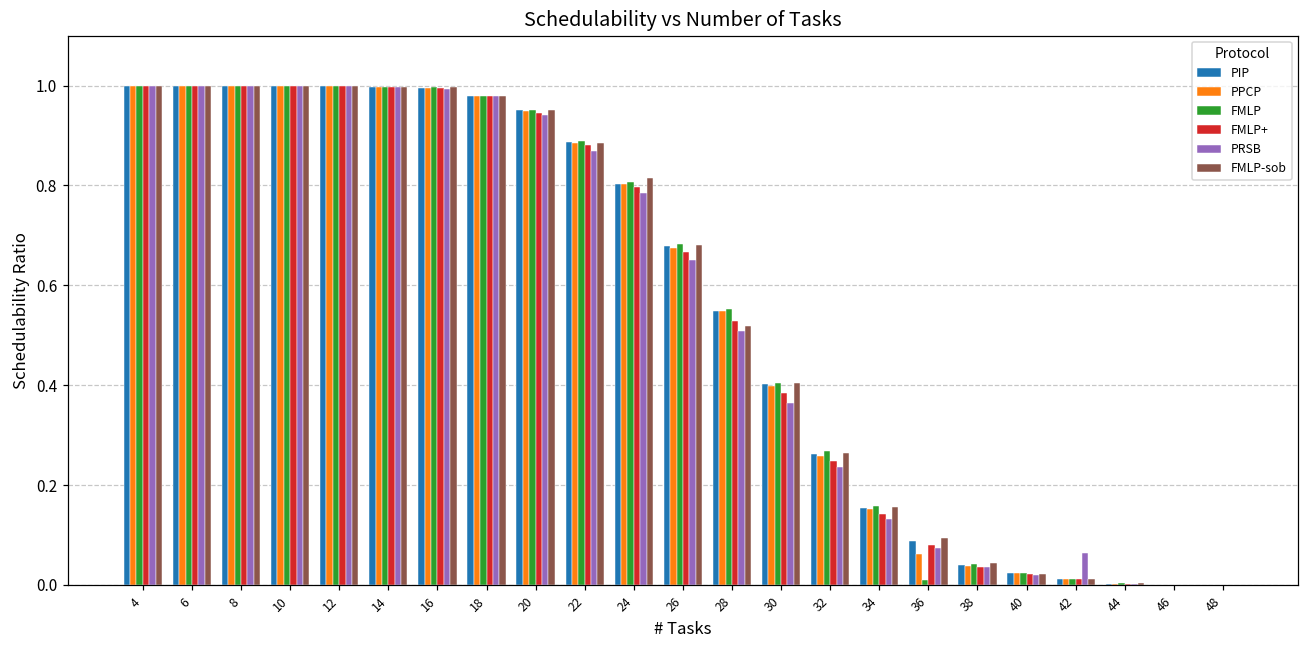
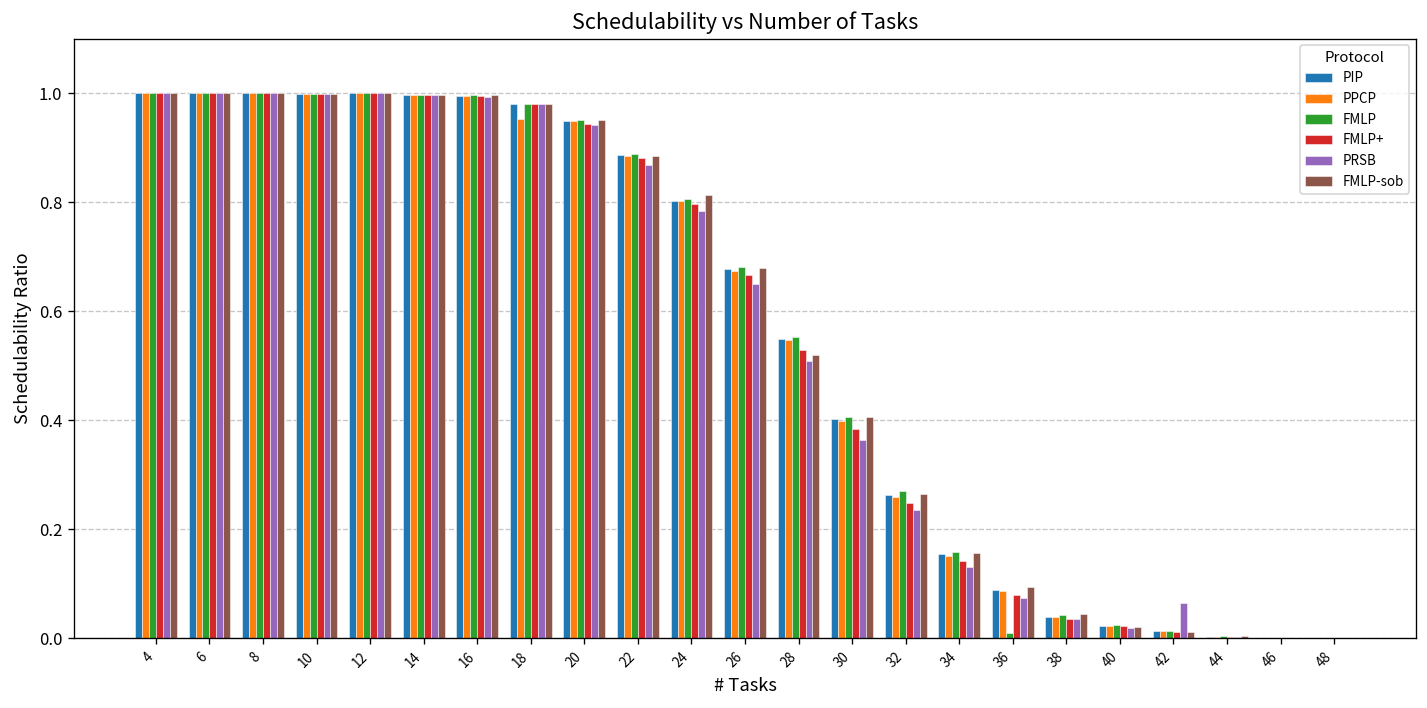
  {
    "PIP": {
      "4": 1.00,
      "6": 1.00,
      "8": 1.00,
      "10": 1.00,
      "12": 1.00,
      "14": 1.00,
      "16": 1.00,
      "18": 0.98,
      "20": 0.95,
      "22": 0.89,
      "24": 0.80,
      "26": 0.68,
      "28": 0.55,
      "30": 0.40,
      "32": 0.26,
      "34": 0.15,
      "36": 0.09,
      "38": 0.04,
      "40": 0.02,
      "42": 0.01,
      "46": 0.00
    },
    "PPCP": {
      "4": 1.00,
      "6": 1.00,
      "8": 1.00,
      "10": 1.00,
      "12": 1.00,
      "14": 1.00,
      "16": 1.00,
-     "18": 0.98,
+     "18": 0.95,
      "20": 0.95,
      "22": 0.89,
      "24": 0.80,
      "26": 0.67,
      "28": 0.55,
      "30": 0.40,
      "32": 0.26,
      "34": 0.15,
-     "36": 0.06,
+     "36": 0.09,
      "38": 0.04,
      "40": 0.02,
      "42": 0.01,
      "46": 0.00
    },
    "FMLP": {
      "4": 1.00,
      "6": 1.00,
      "8": 1.00,
      "10": 1.00,
      "12": 1.00,
      "14": 1.00,
      "16": 1.00,
      "18": 0.98,
      "20": 0.95,
      "22": 0.89,
      "24": 0.81,
      "26": 0.68,
      "28": 0.55,
      "30": 0.41,
      "32": 0.27,
      "34": 0.16,
      "36": 0.01,
      "38": 0.04,
      "40": 0.02,
      "42": 0.01,
      "46": 0.00
    },
    "FMLP+": {
      "4": 1.00,
      "6": 1.00,
      "8": 1.00,
      "10": 1.00,
      "12": 1.00,
      "14": 1.00,
      "16": 1.00,
      "18": 0.98,
      "20": 0.94,
      "22": 0.88,
      "24": 0.80,
      "26": 0.67,
      "28": 0.53,
      "30": 0.38,
      "32": 0.25,
      "34": 0.14,
      "36": 0.08,
      "38": 0.04,
      "40": 0.02,
      "42": 0.01,
      "46": 0.00
    },
    "PRSB": {
      "4": 1.00,
      "6": 1.00,
      "8": 1.00,
      "10": 1.00,
      "12": 1.00,
      "14": 1.00,
      "16": 0.99,
      "18": 0.98,
      "20": 0.94,
      "22": 0.87,
      "24": 0.78,
      "26": 0.65,
      "28": 0.51,
      "30": 0.36,
      "32": 0.24,
      "34": 0.13,
      "36": 0.07,
      "38": 0.04,
      "40": 0.02,
      "42": 0.06,
      "46": 0.00
    },
    "FMLP-sob": {
      "4": 1.00,
      "6": 1.00,
      "8": 1.00,
      "10": 1.00,
      "12": 1.00,
      "14": 1.00,
      "16": 1.00,
      "18": 0.98,
      "20": 0.95,
      "22": 0.88,
      "24": 0.81,
      "26": 0.68,
      "28": 0.52,
      "30": 0.41,
      "32": 0.26,
      "34": 0.16,
      "36": 0.09,
      "38": 0.04,
      "40": 0.02,
      "42": 0.01,
      "46": 0.00
    }
  }
